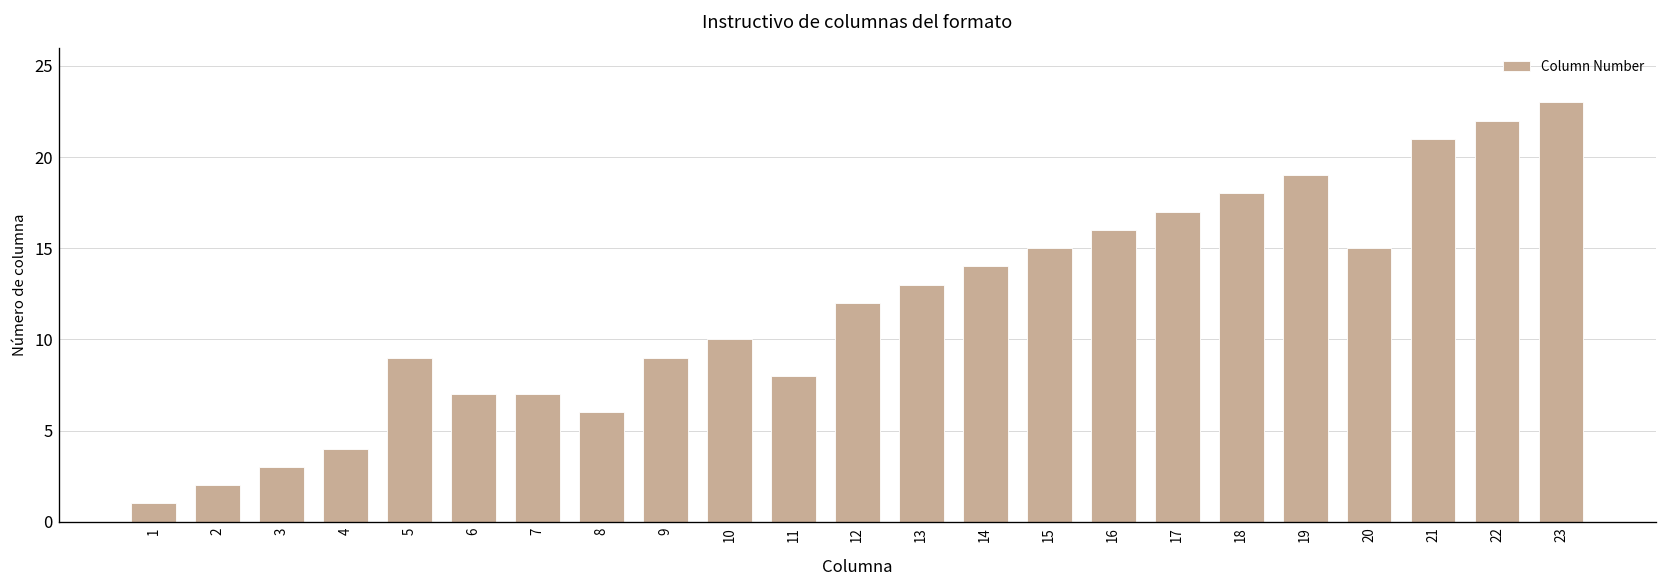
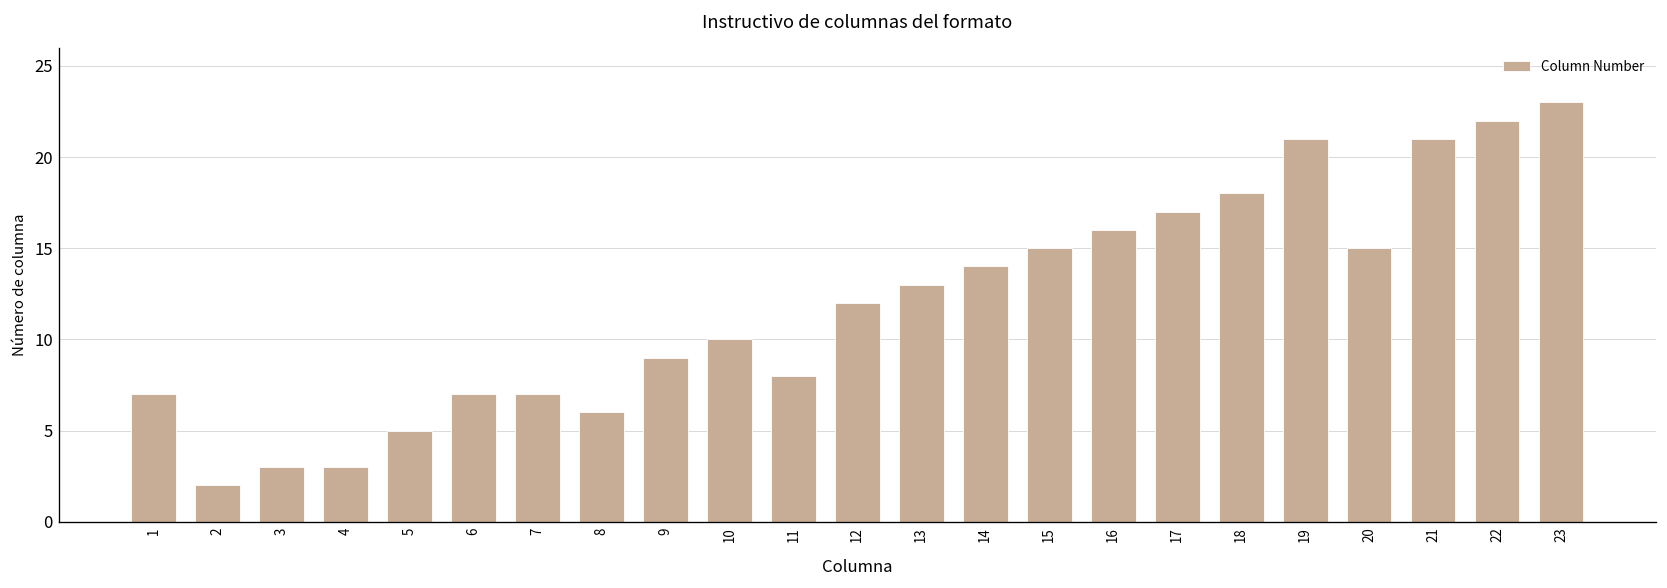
  {
-   "1": 1,
+   "1": 7,
    "2": 2,
    "3": 3,
-   "4": 4,
-   "5": 9,
+   "4": 3,
+   "5": 5,
    "6": 7,
    "7": 7,
    "8": 6,
    "9": 9,
    "10": 10,
    "11": 8,
    "12": 12,
    "13": 13,
    "14": 14,
    "15": 15,
    "16": 16,
    "17": 17,
    "18": 18,
-   "19": 19,
+   "19": 21,
    "20": 15,
    "21": 21,
    "22": 22,
    "23": 23
  }
